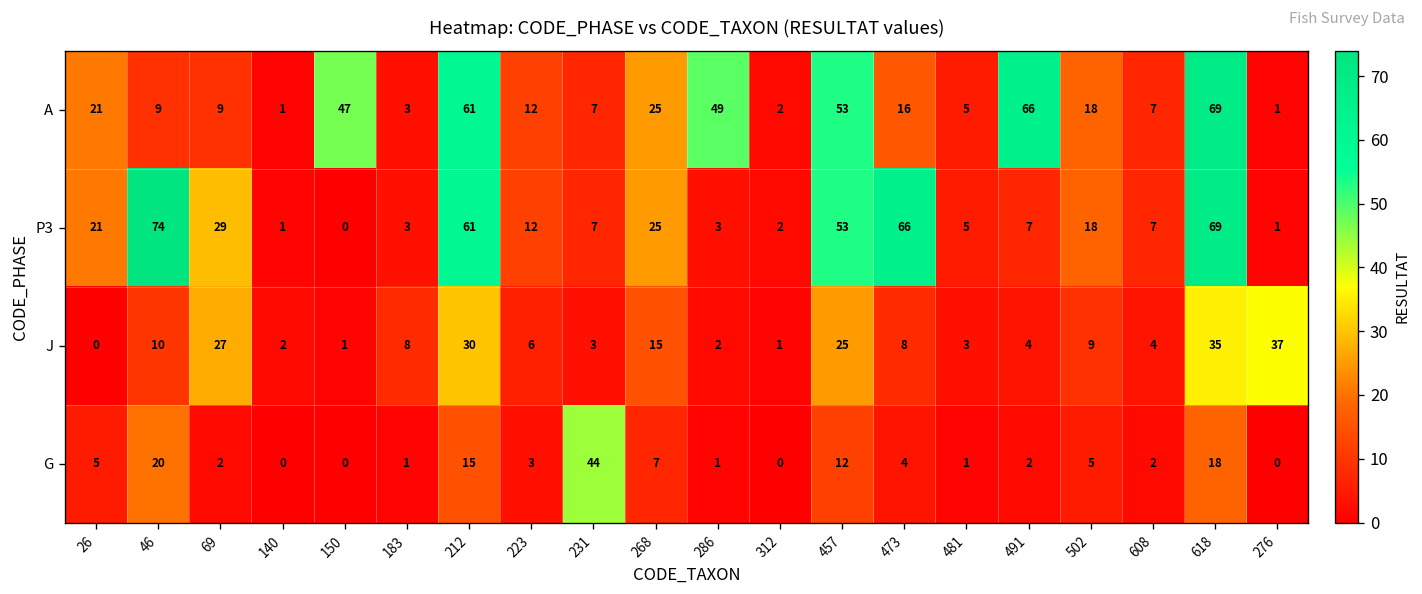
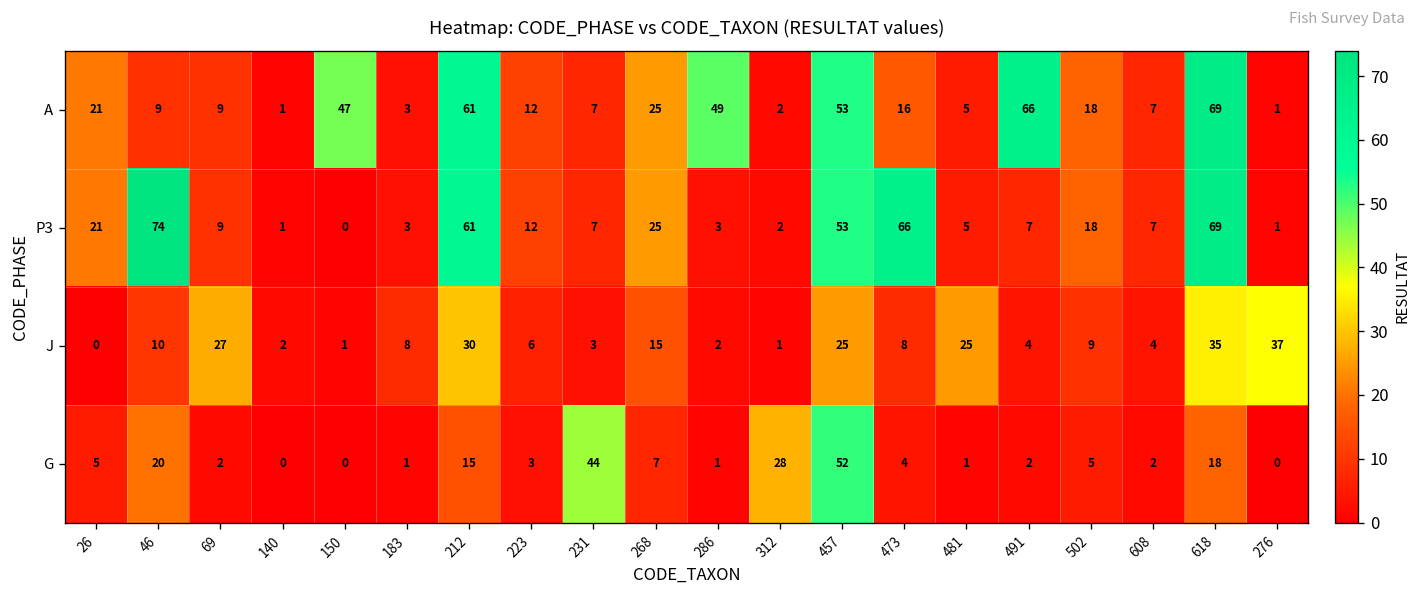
  {
    "A": {
      "26": 21,
      "46": 9,
      "69": 9,
      "140": 1,
      "150": 47,
      "183": 3,
      "212": 61,
      "223": 12,
      "231": 7,
      "268": 25,
      "286": 49,
      "312": 2,
      "457": 53,
      "473": 16,
      "481": 5,
      "491": 66,
      "502": 18,
      "608": 7,
      "618": 69,
      "276": 1
    },
    "P3": {
      "26": 21,
      "46": 74,
-     "69": 29,
+     "69": 9,
      "140": 1,
      "150": 0,
      "183": 3,
      "212": 61,
      "223": 12,
      "231": 7,
      "268": 25,
      "286": 3,
      "312": 2,
      "457": 53,
      "473": 66,
      "481": 5,
      "491": 7,
      "502": 18,
      "608": 7,
      "618": 69,
      "276": 1
    },
    "J": {
      "26": 0,
      "46": 10,
      "69": 27,
      "140": 2,
      "150": 1,
      "183": 8,
      "212": 30,
      "223": 6,
      "231": 3,
      "268": 15,
      "286": 2,
      "312": 1,
      "457": 25,
      "473": 8,
-     "481": 3,
+     "481": 25,
      "491": 4,
      "502": 9,
      "608": 4,
      "618": 35,
      "276": 37
    },
    "G": {
      "26": 5,
      "46": 20,
      "69": 2,
      "140": 0,
      "150": 0,
      "183": 1,
      "212": 15,
      "223": 3,
      "231": 44,
      "268": 7,
      "286": 1,
-     "312": 0,
-     "457": 12,
+     "312": 28,
+     "457": 52,
      "473": 4,
      "481": 1,
      "491": 2,
      "502": 5,
      "608": 2,
      "618": 18,
      "276": 0
    }
  }
